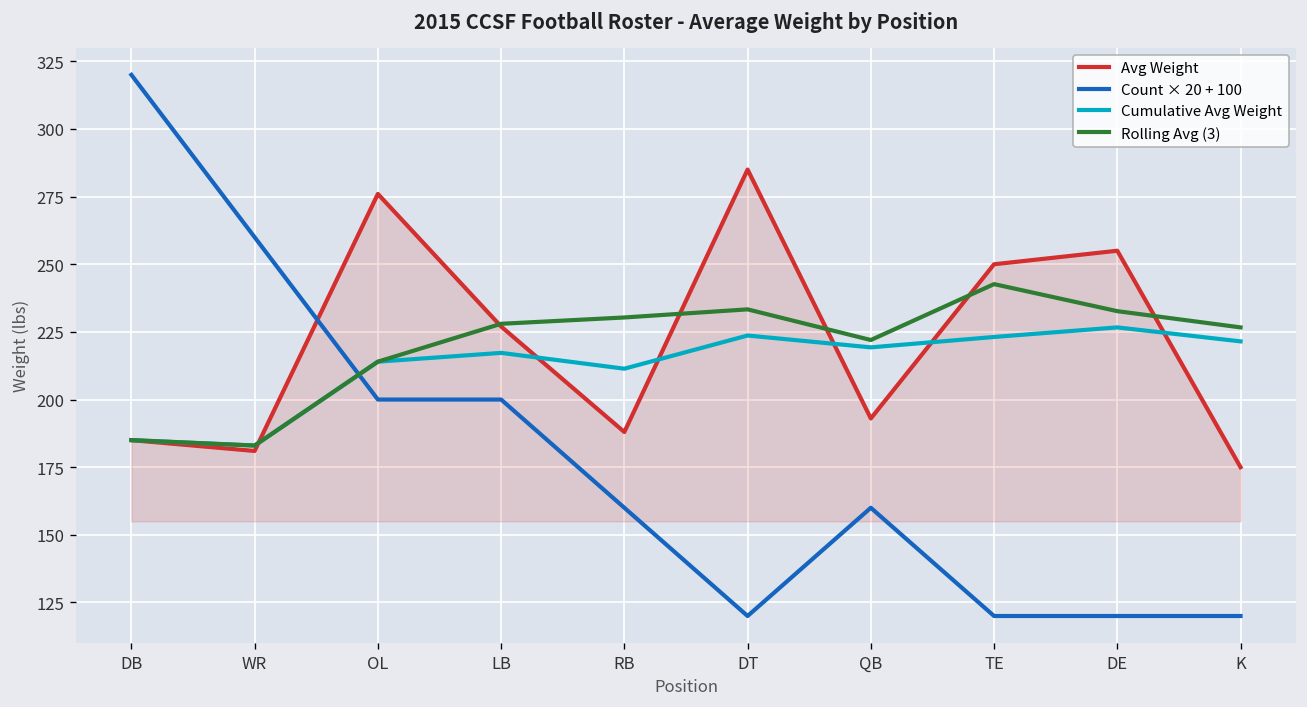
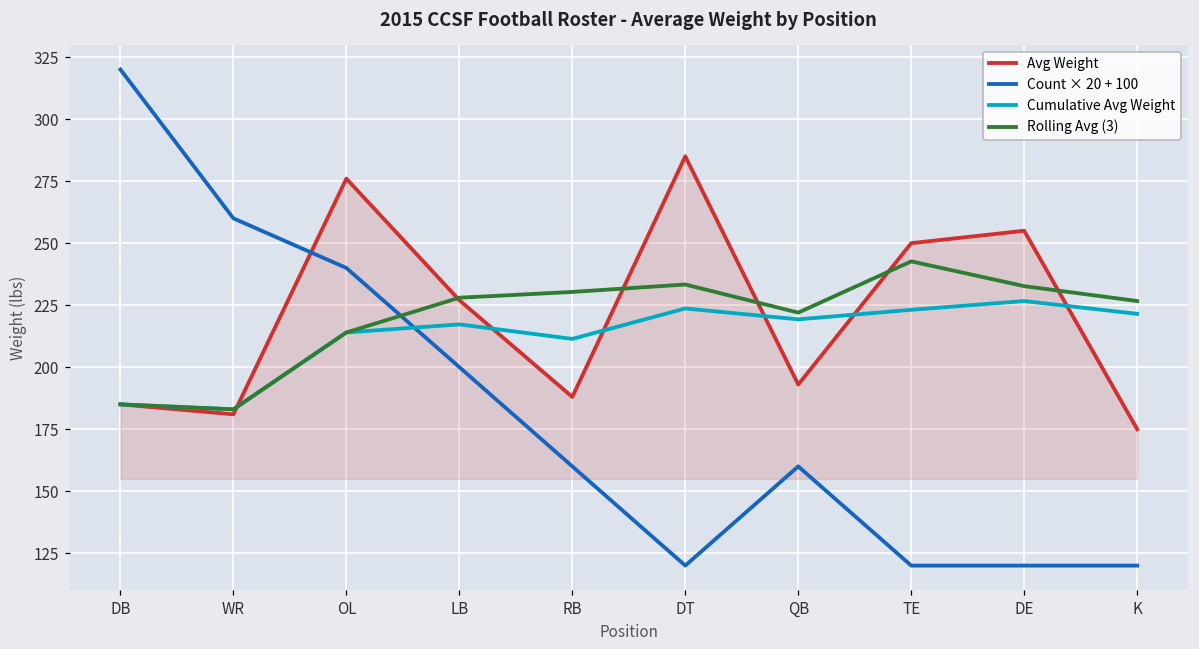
  {
    "Avg Weight": {
      "WR": 181,
      "OL": 276,
      "RB": 188,
      "DT": 285,
      "QB": 193,
      "TE": 250,
      "DE": 255,
      "K": 175
    },
    "Count × 20 + 100": {
      "DB": 320,
      "WR": 260,
-     "OL": 200,
+     "OL": 240,
      "LB": 200,
      "RB": 160,
      "DT": 120,
      "QB": 160,
      "TE": 120,
      "DE": 120,
      "K": 120
    },
    "Cumulative Avg Weight": {
      "LB": 217,
      "RB": 211,
      "DT": 224,
      "QB": 219,
      "TE": 223,
      "DE": 227,
      "K": 222
    },
    "Rolling Avg (3)": {
      "RB": 230,
      "DT": 233,
      "QB": 222,
      "TE": 243,
      "DE": 233,
      "K": 227
    }
  }
